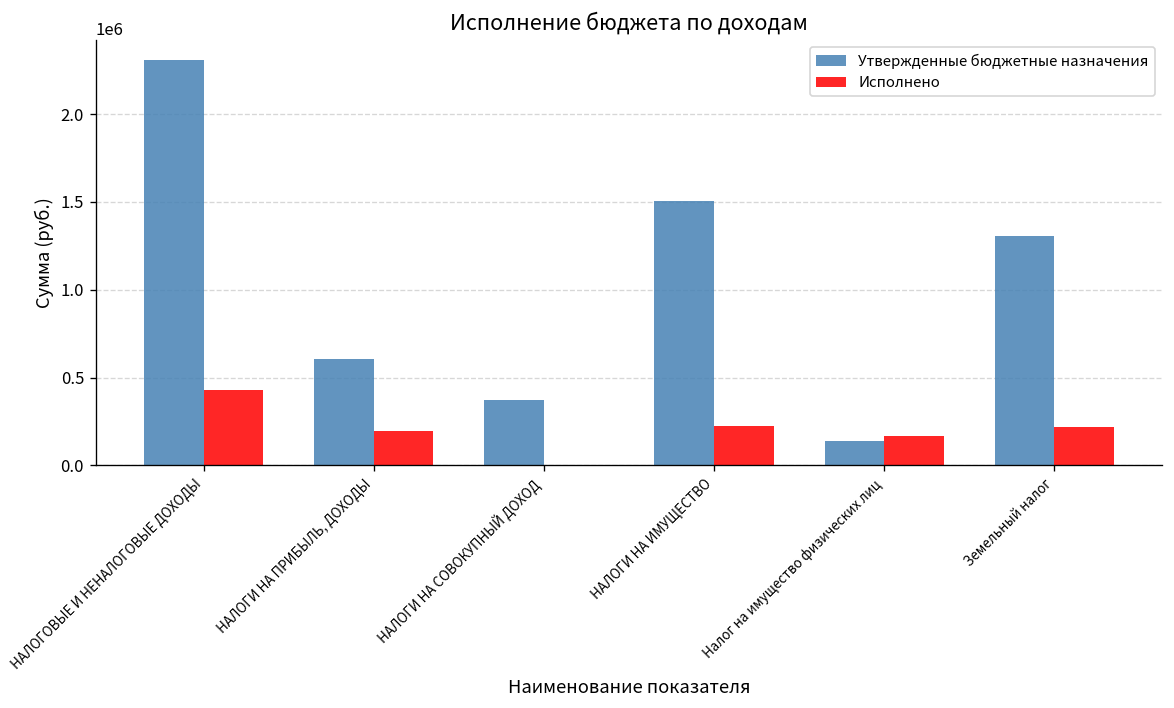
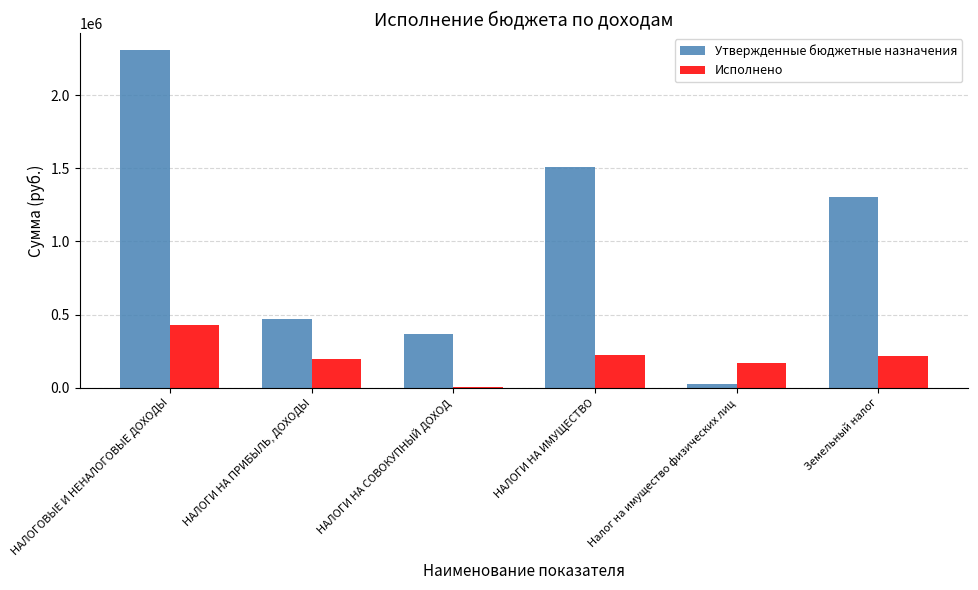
  {
    "Утвержденные бюджетные назначения": {
      "НАЛОГОВЫЕ И НЕНАЛОГОВЫЕ ДОХОДЫ": 2310000,
-     "НАЛОГИ НА ПРИБЫЛЬ, ДОХОДЫ": 610000,
+     "НАЛОГИ НА ПРИБЫЛЬ, ДОХОДЫ": 470000,
      "НАЛОГИ НА СОВОКУПНЫЙ ДОХОД": 370000,
      "НАЛОГИ НА ИМУЩЕСТВО": 1510000,
-     "Налог на имущество физических лиц": 140000,
+     "Налог на имущество физических лиц": 30000,
      "Земельный налог": 1310000
    },
    "Исполнено": {
      "НАЛОГОВЫЕ И НЕНАЛОГОВЫЕ ДОХОДЫ": 430000,
      "НАЛОГИ НА ПРИБЫЛЬ, ДОХОДЫ": 190000,
      "НАЛОГИ НА ИМУЩЕСТВО": 220000,
      "Налог на имущество физических лиц": 170000,
      "Земельный налог": 220000
    }
  }
